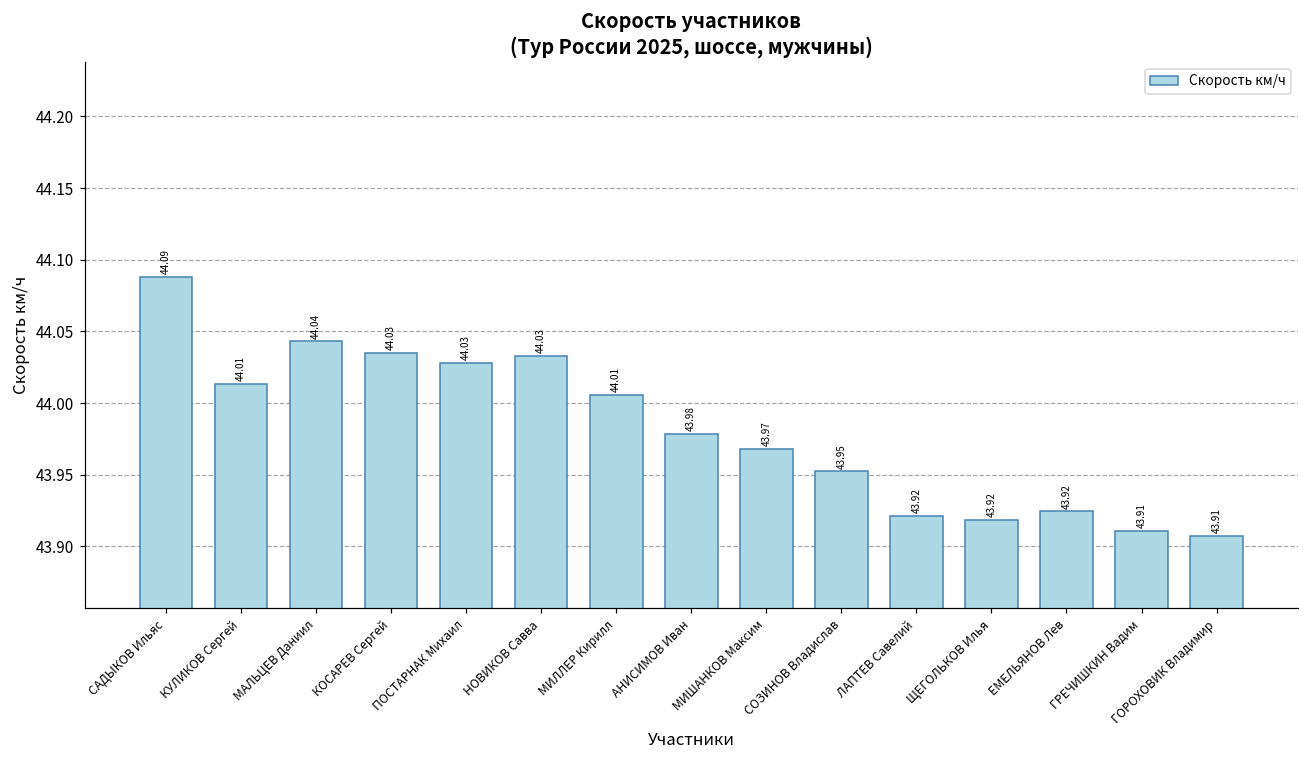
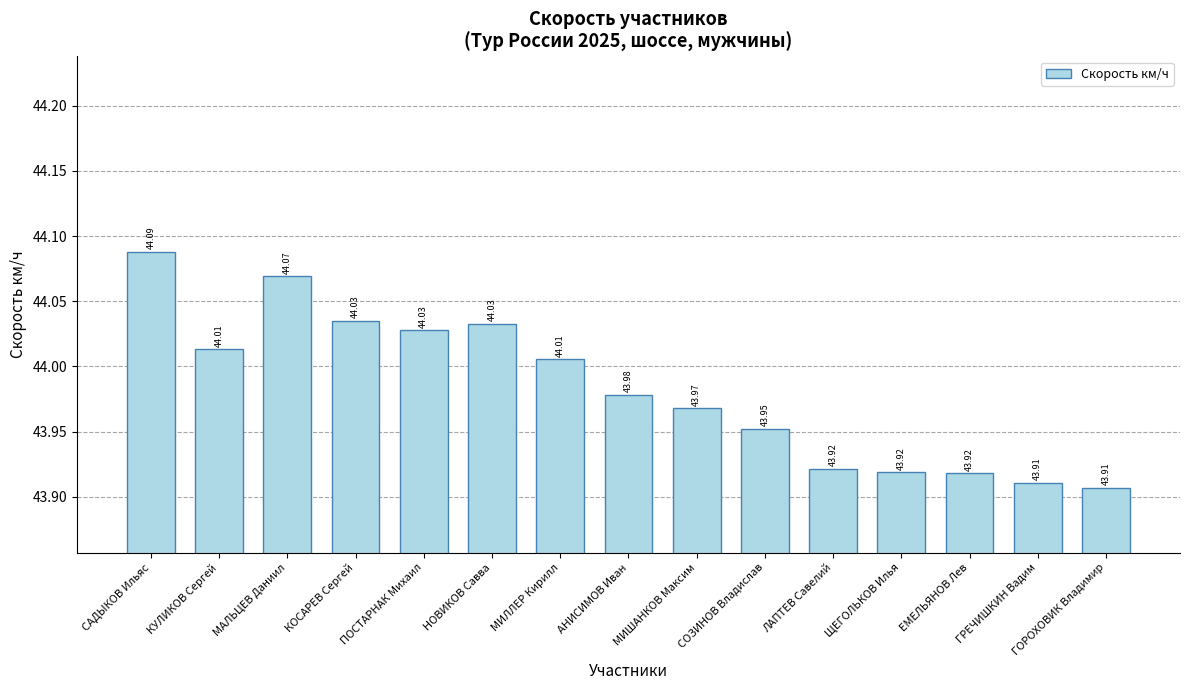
  {
    "САДЫКОВ Ильяс": 44.09,
    "КУЛИКОВ Сергей": 44.01,
-   "МАЛЬЦЕВ Даниил": 44.04,
+   "МАЛЬЦЕВ Даниил": 44.07,
    "КОСАРЕВ Сергей": 44.03,
    "ПОСТАРНАК Михаил": 44.03,
    "НОВИКОВ Савва": 44.03,
    "МИЛЛЕР Кирилл": 44.01,
    "АНИСИМОВ Иван": 43.98,
    "МИШАНКОВ Максим": 43.97,
    "СОЗИНОВ Владислав": 43.95,
    "ЛАПТЕВ Савелий": 43.92,
    "ЩЕГОЛЬКОВ Илья": 43.92,
-   "ЕМЕЛЬЯНОВ Лев": 43.924,
+   "ЕМЕЛЬЯНОВ Лев": 43.918,
    "ГРЕЧИШКИН Вадим": 43.91,
    "ГОРОХОВИК Владимир": 43.91
  }
